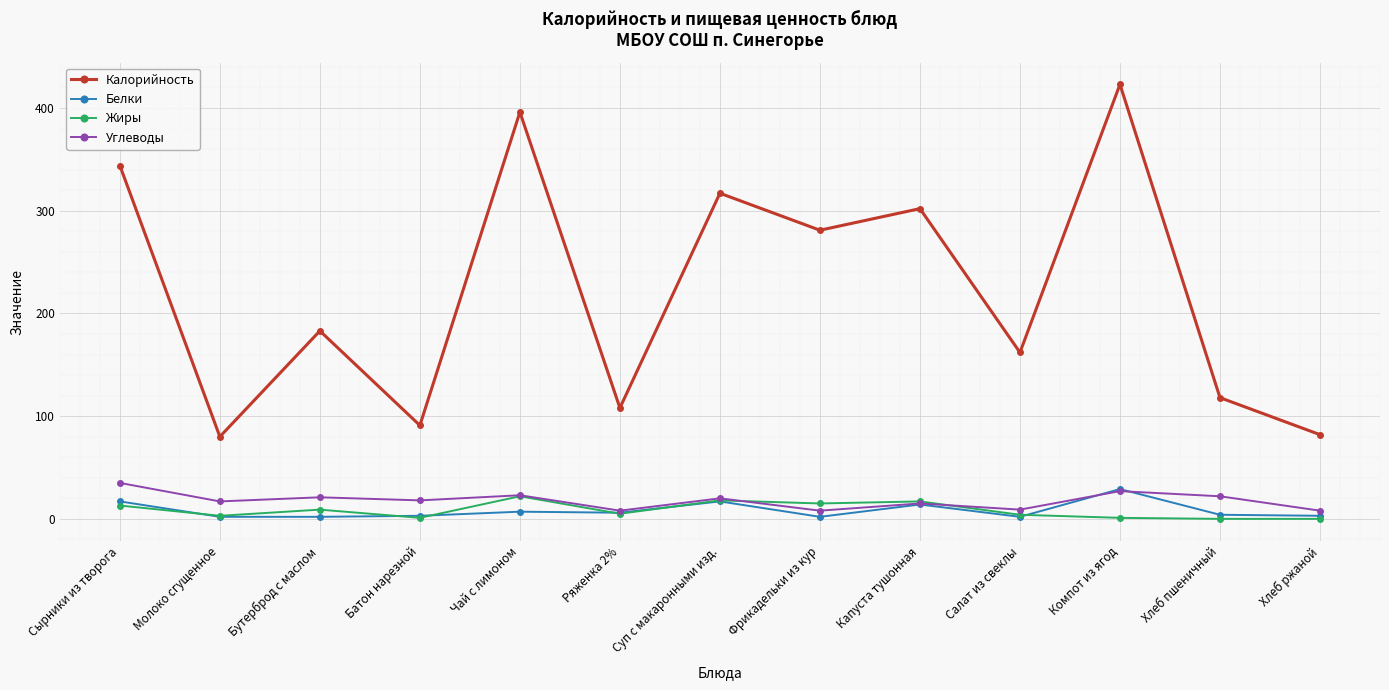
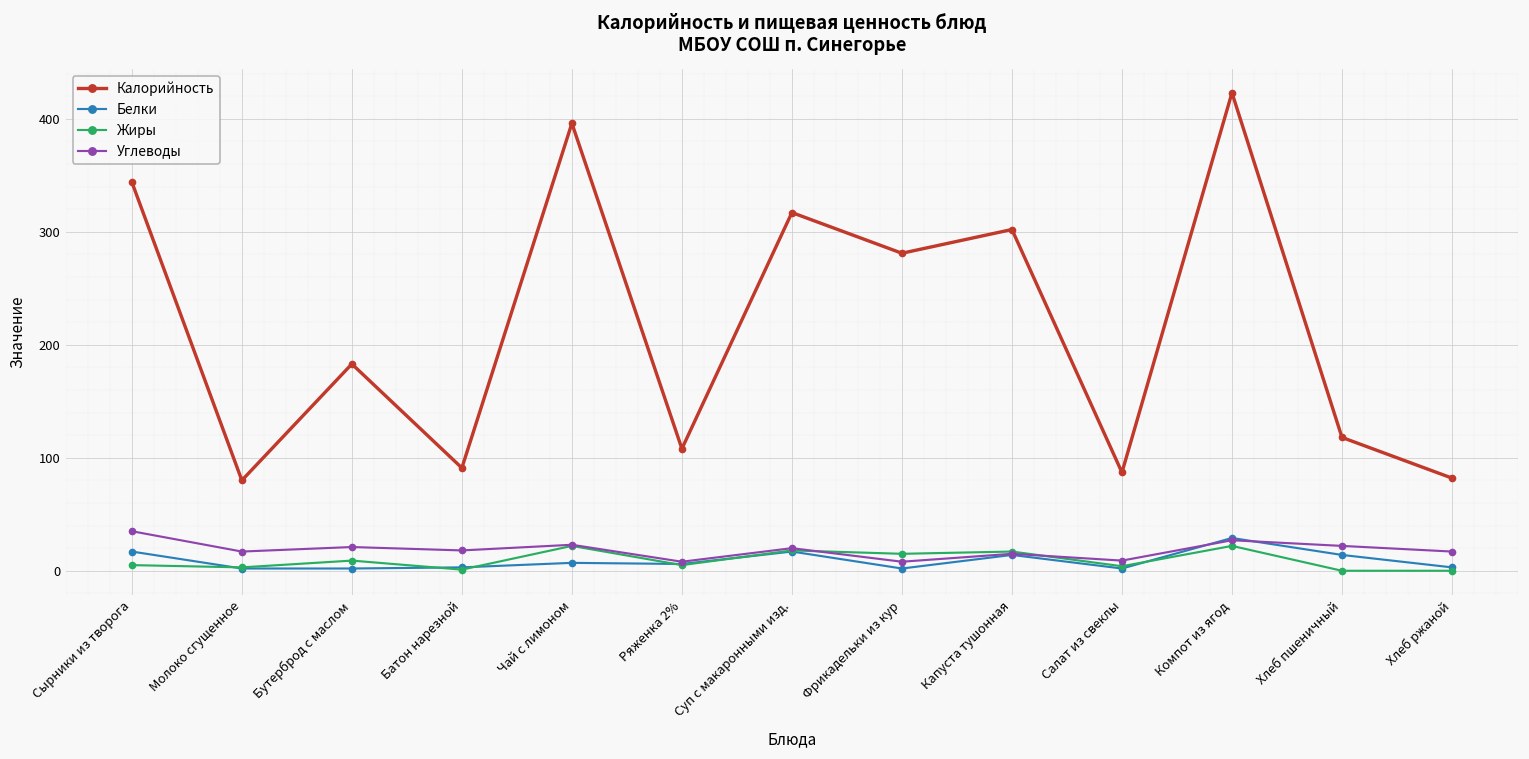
  {
    "Калорийность": {
      "Сырники из творога": 344,
      "Молоко сгущенное": 80,
      "Бутерброд с маслом": 183,
      "Батон нарезной": 91,
      "Чай с лимоном": 396,
      "Ряженка 2%": 108,
      "Суп с макаронными изд.": 317,
      "Фрикадельки из кур": 281,
      "Капуста тушонная": 302,
-     "Салат из свеклы": 162,
+     "Салат из свеклы": 87,
      "Компот из ягод": 423,
      "Хлеб пшеничный": 118,
      "Хлеб ржаной": 82
    },
    "Белки": {
      "Сырники из творога": 17,
      "Бутерброд с маслом": 2,
      "Чай с лимоном": 7,
      "Фрикадельки из кур": 2,
-     "Хлеб пшеничный": 4,
+     "Хлеб пшеничный": 14,
      "Хлеб ржаной": 3
    },
    "Жиры": {
-     "Сырники из творога": 13,
+     "Сырники из творога": 5,
      "Бутерброд с маслом": 9,
      "Фрикадельки из кур": 15,
-     "Компот из ягод": 1,
+     "Компот из ягод": 22,
      "Хлеб пшеничный": 0,
      "Хлеб ржаной": 0
    },
    "Углеводы": {
      "Сырники из творога": 35,
      "Молоко сгущенное": 17,
      "Бутерброд с маслом": 21,
      "Батон нарезной": 18,
      "Фрикадельки из кур": 8,
      "Салат из свеклы": 9,
      "Хлеб пшеничный": 22,
-     "Хлеб ржаной": 8
+     "Хлеб ржаной": 17
    }
  }
